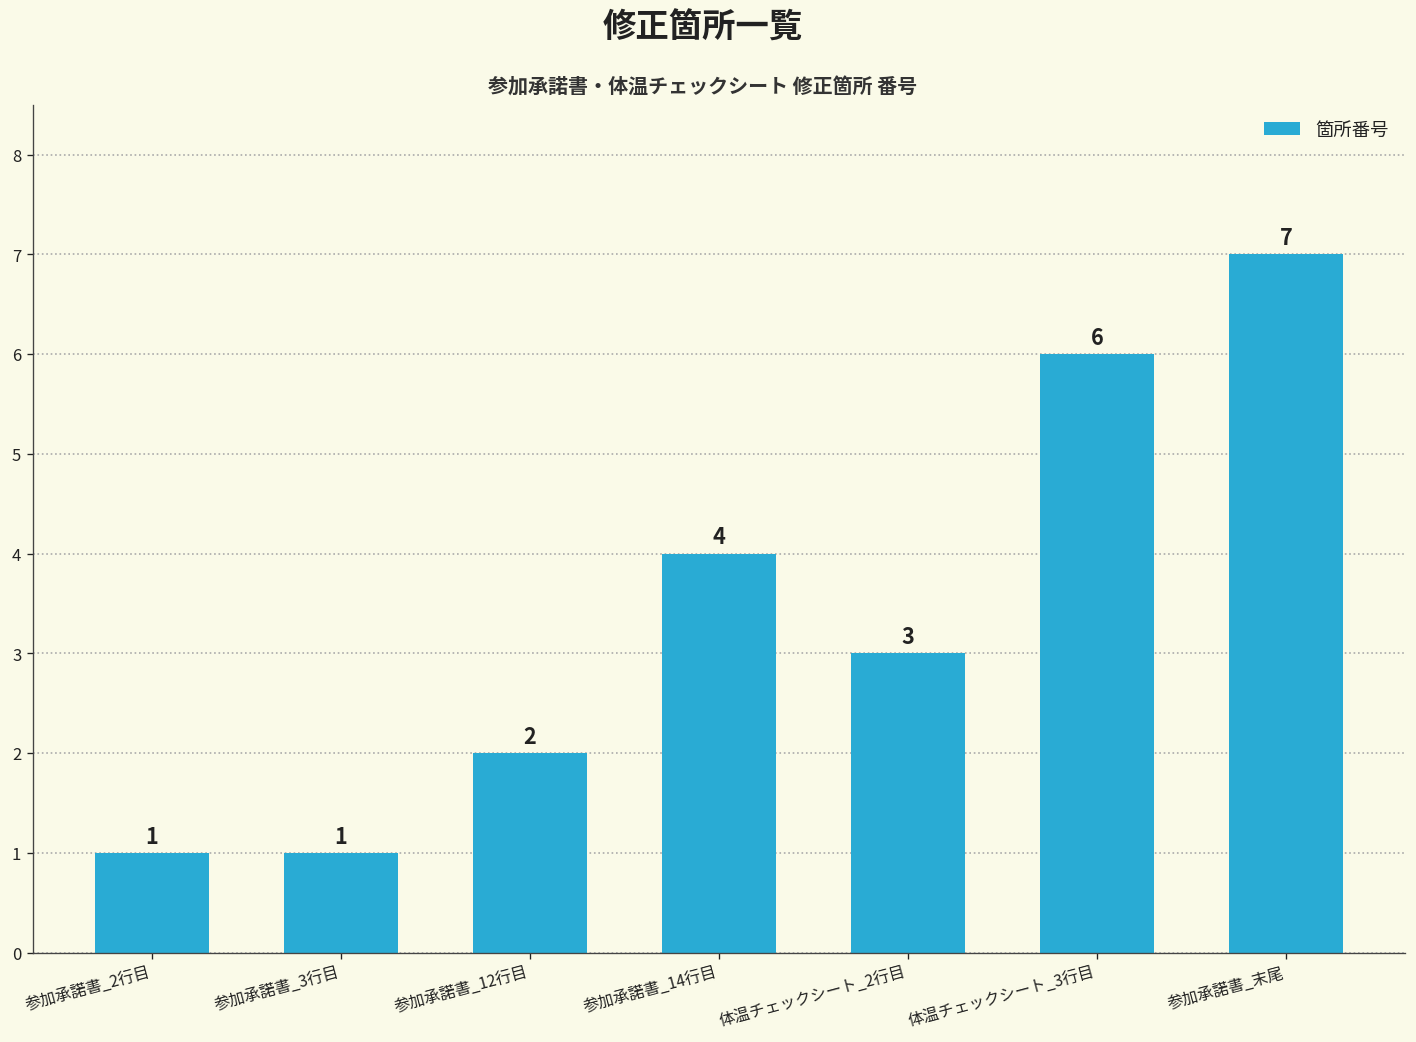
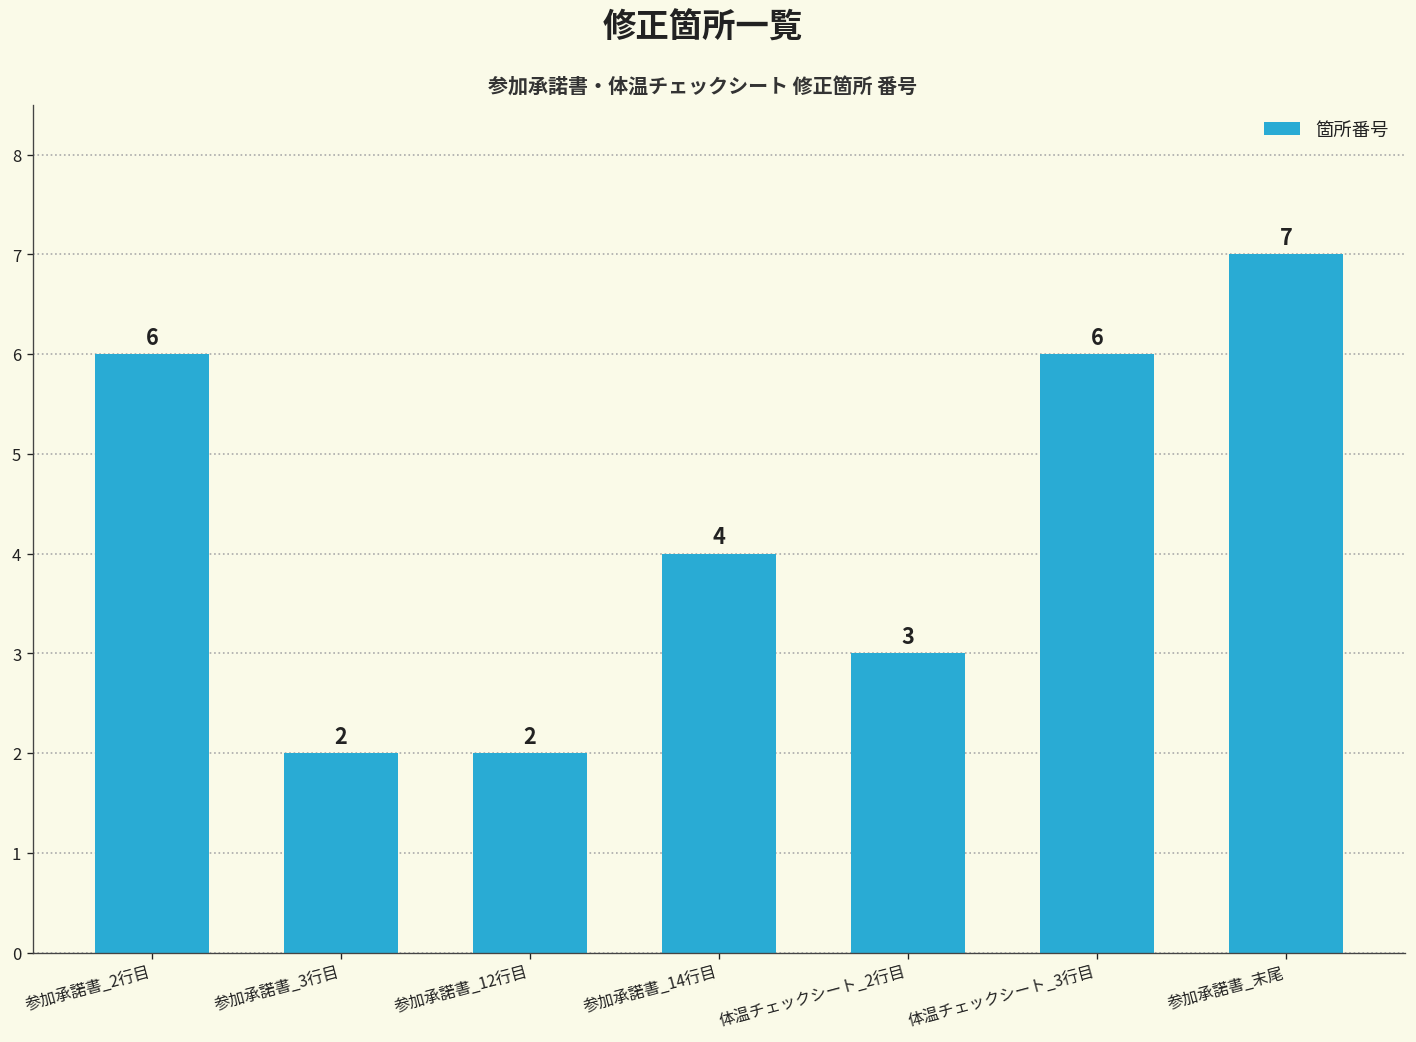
  {
-   "参加承諾書_2行目": 1,
-   "参加承諾書_3行目": 1,
+   "参加承諾書_2行目": 6,
+   "参加承諾書_3行目": 2,
    "参加承諾書_12行目": 2,
    "参加承諾書_14行目": 4,
    "体温チェックシート_2行目": 3,
    "体温チェックシート_3行目": 6,
    "参加承諾書_末尾": 7
  }
